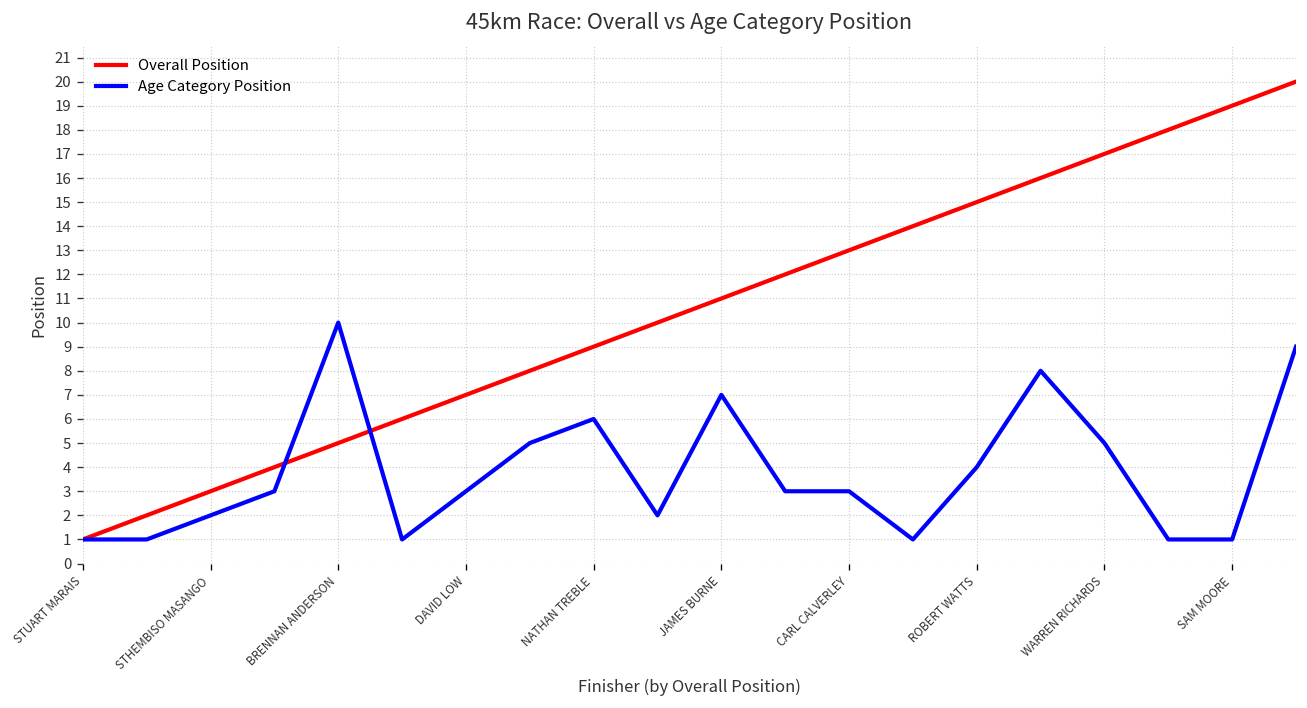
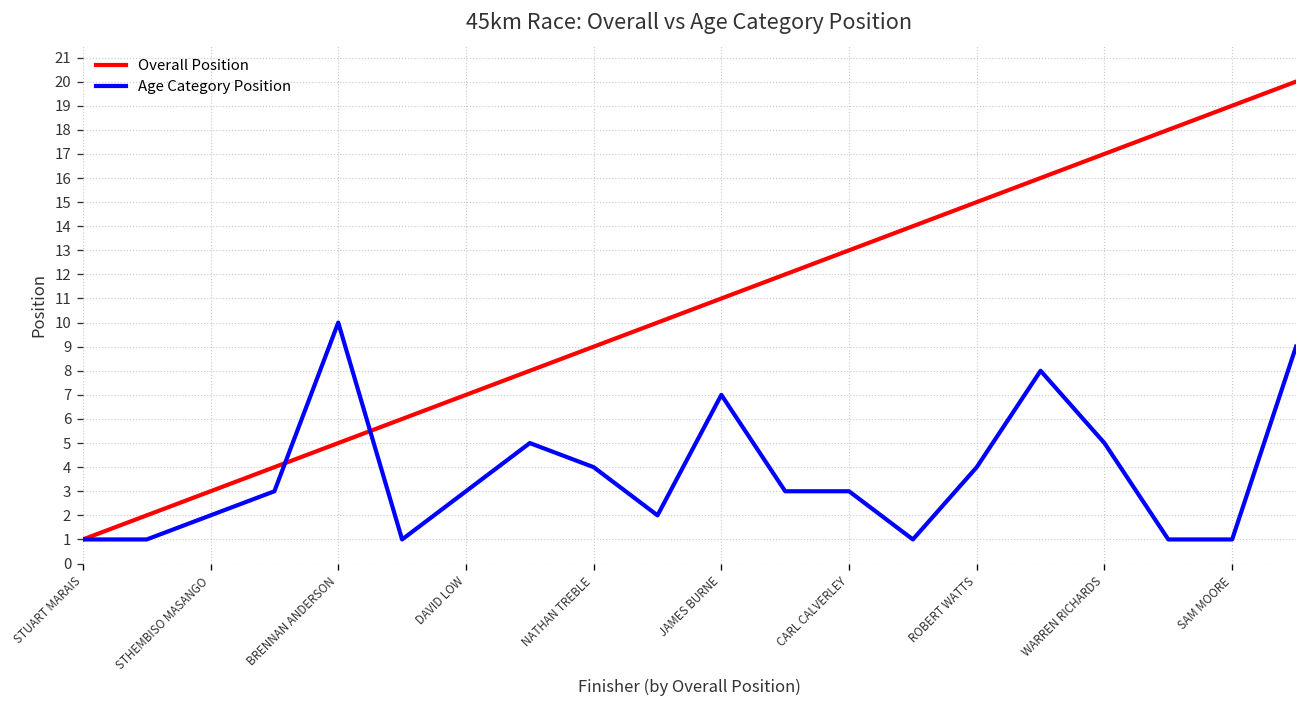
  {
    "Overall Position": {
      "STHEMBISO MASANGO": 3,
      "BRENNAN ANDERSON": 5,
      "DAVID LOW": 7,
      "NATHAN TREBLE": 9,
      "JAMES BURNE": 11,
      "CARL CALVERLEY": 13,
      "ROBERT WATTS": 15,
      "WARREN RICHARDS": 17,
      "SAM MOORE": 19
    },
    "Age Category Position": {
      "STHEMBISO MASANGO": 2,
      "BRENNAN ANDERSON": 10,
      "DAVID LOW": 3,
-     "NATHAN TREBLE": 6,
+     "NATHAN TREBLE": 4,
      "JAMES BURNE": 7,
      "CARL CALVERLEY": 3,
      "ROBERT WATTS": 4,
      "WARREN RICHARDS": 5,
      "SAM MOORE": 1
    }
  }
